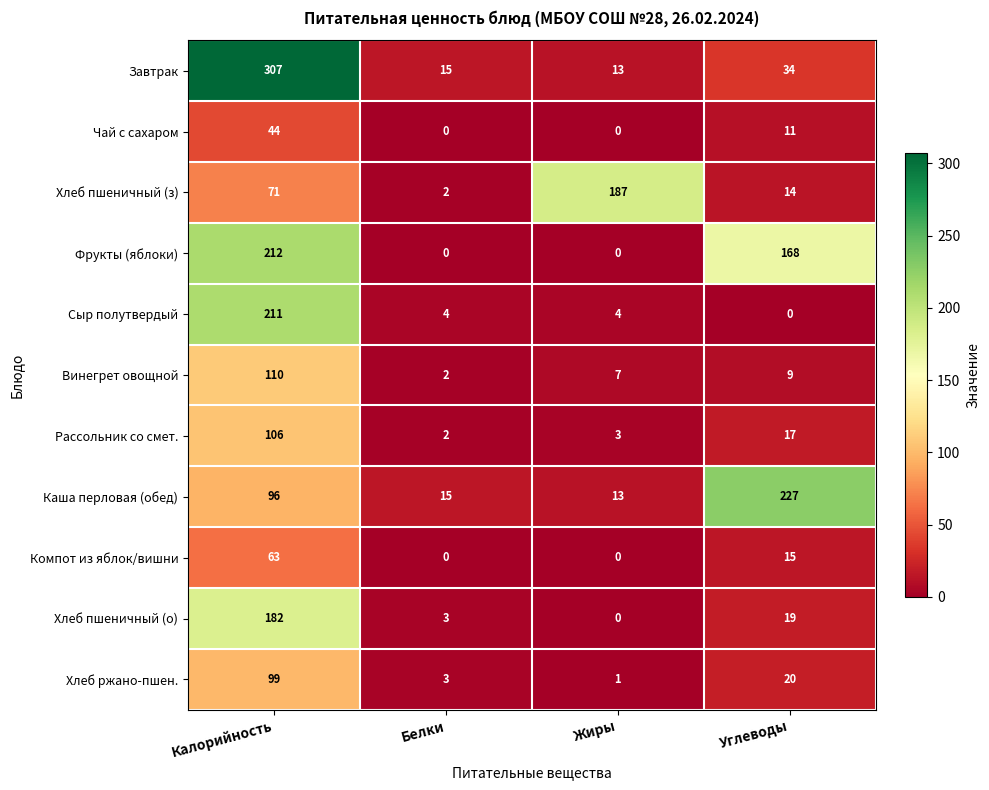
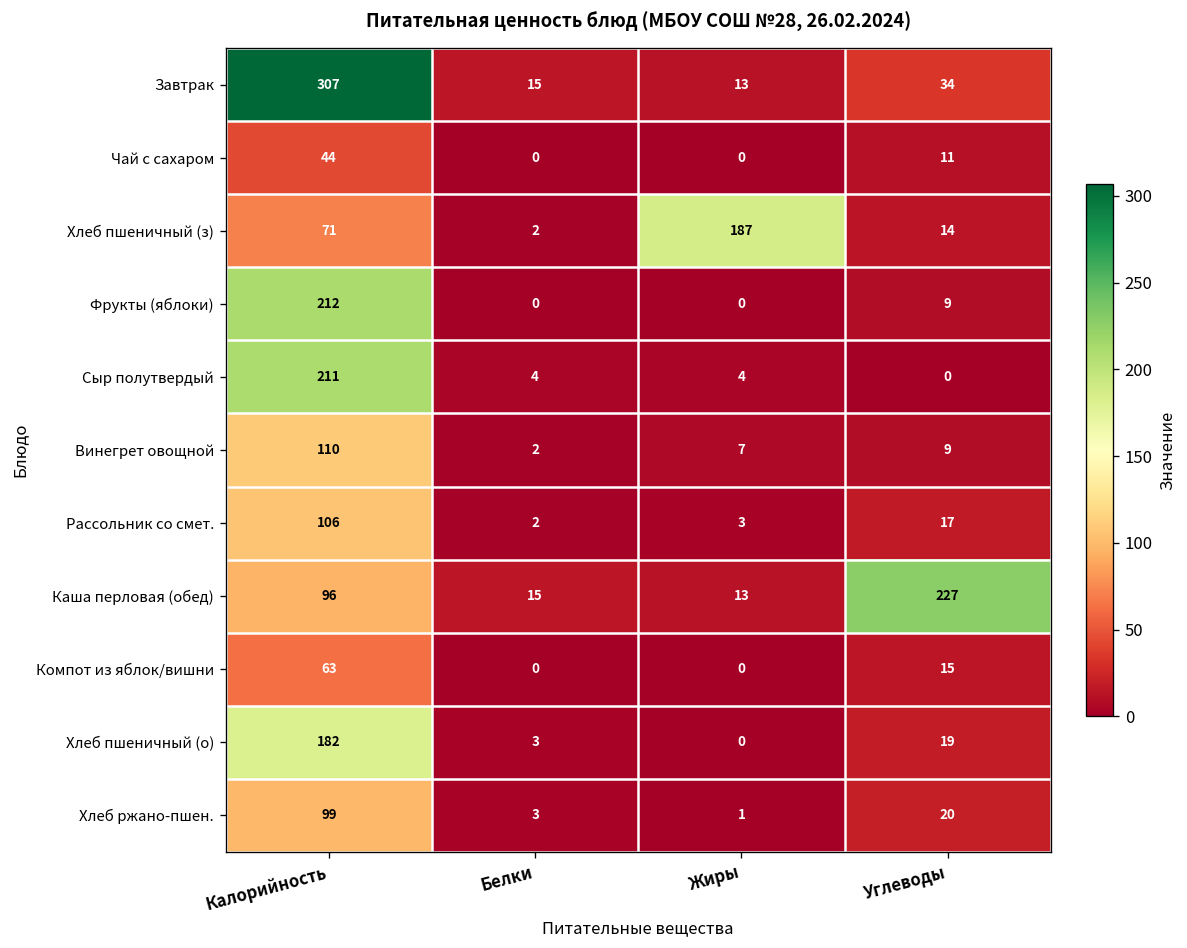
  {
    "Завтрак": {
      "Калорийность": 307,
      "Белки": 15,
      "Жиры": 13,
      "Углеводы": 34
    },
    "Чай с сахаром": {
      "Калорийность": 44,
      "Белки": 0,
      "Жиры": 0,
      "Углеводы": 11
    },
    "Хлеб пшеничный (з)": {
      "Калорийность": 71,
      "Белки": 2,
      "Жиры": 187,
      "Углеводы": 14
    },
    "Фрукты (яблоки)": {
      "Калорийность": 212,
      "Белки": 0,
      "Жиры": 0,
-     "Углеводы": 168
+     "Углеводы": 9
    },
    "Сыр полутвердый": {
      "Калорийность": 211,
      "Белки": 4,
      "Жиры": 4,
      "Углеводы": 0
    },
    "Винегрет овощной": {
      "Калорийность": 110,
      "Белки": 2,
      "Жиры": 7,
      "Углеводы": 9
    },
    "Рассольник со смет.": {
      "Калорийность": 106,
      "Белки": 2,
      "Жиры": 3,
      "Углеводы": 17
    },
    "Каша перловая (обед)": {
      "Калорийность": 96,
      "Белки": 15,
      "Жиры": 13,
      "Углеводы": 227
    },
    "Компот из яблок/вишни": {
      "Калорийность": 63,
      "Белки": 0,
      "Жиры": 0,
      "Углеводы": 15
    },
    "Хлеб пшеничный (о)": {
      "Калорийность": 182,
      "Белки": 3,
      "Жиры": 0,
      "Углеводы": 19
    },
    "Хлеб ржано-пшен.": {
      "Калорийность": 99,
      "Белки": 3,
      "Жиры": 1,
      "Углеводы": 20
    }
  }
